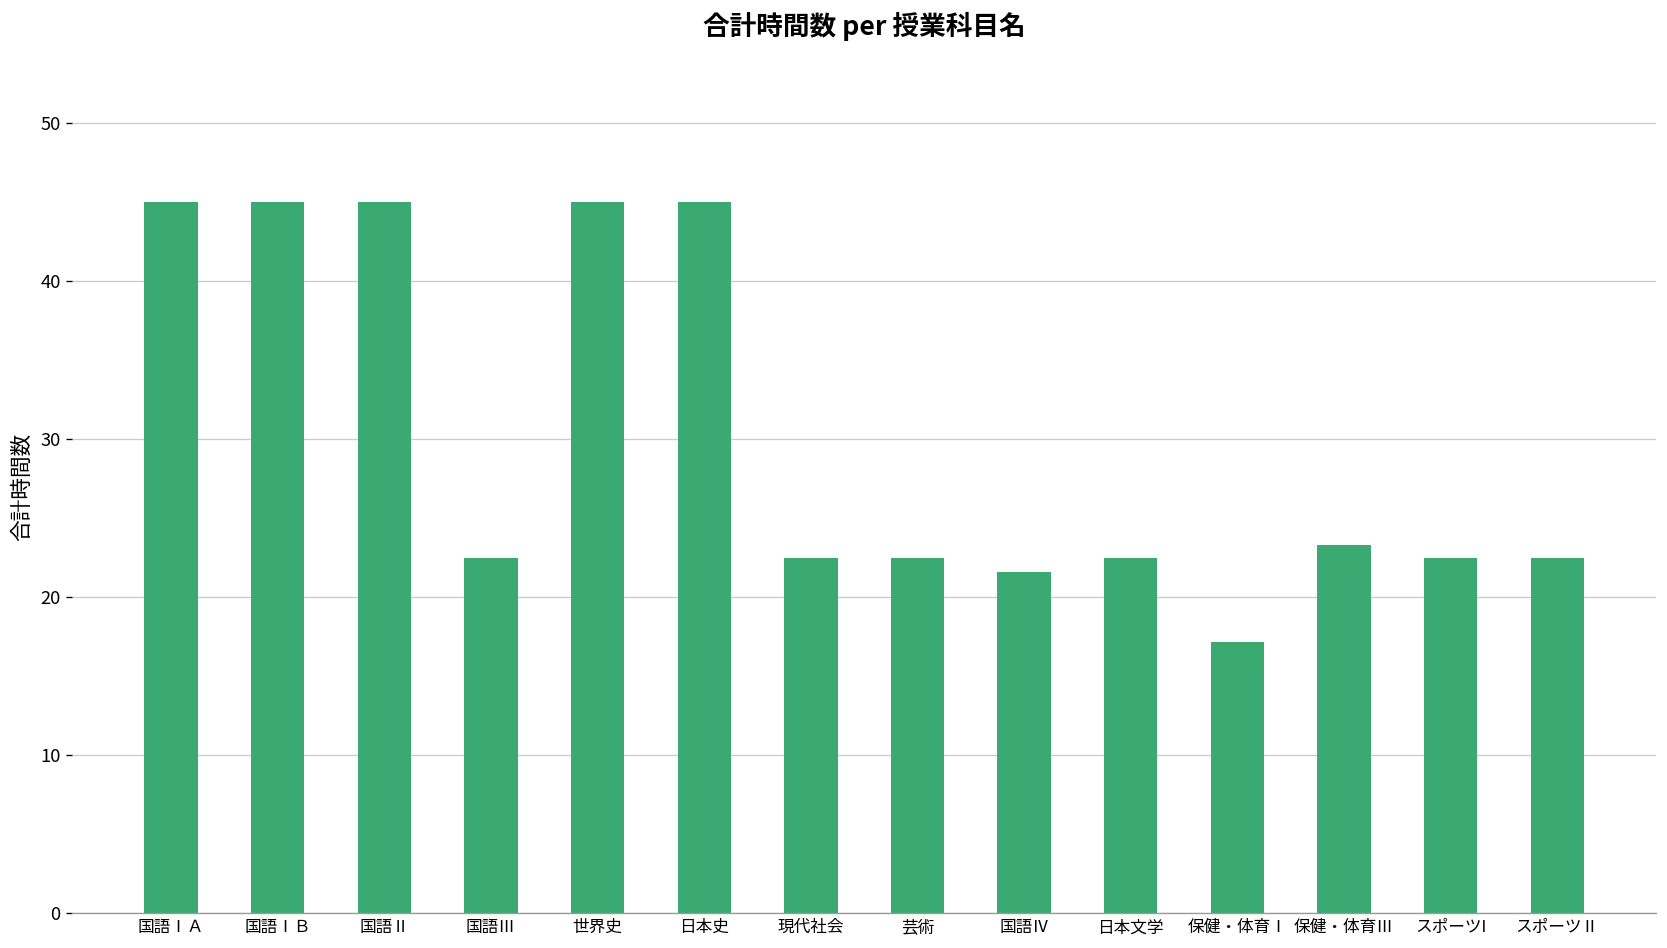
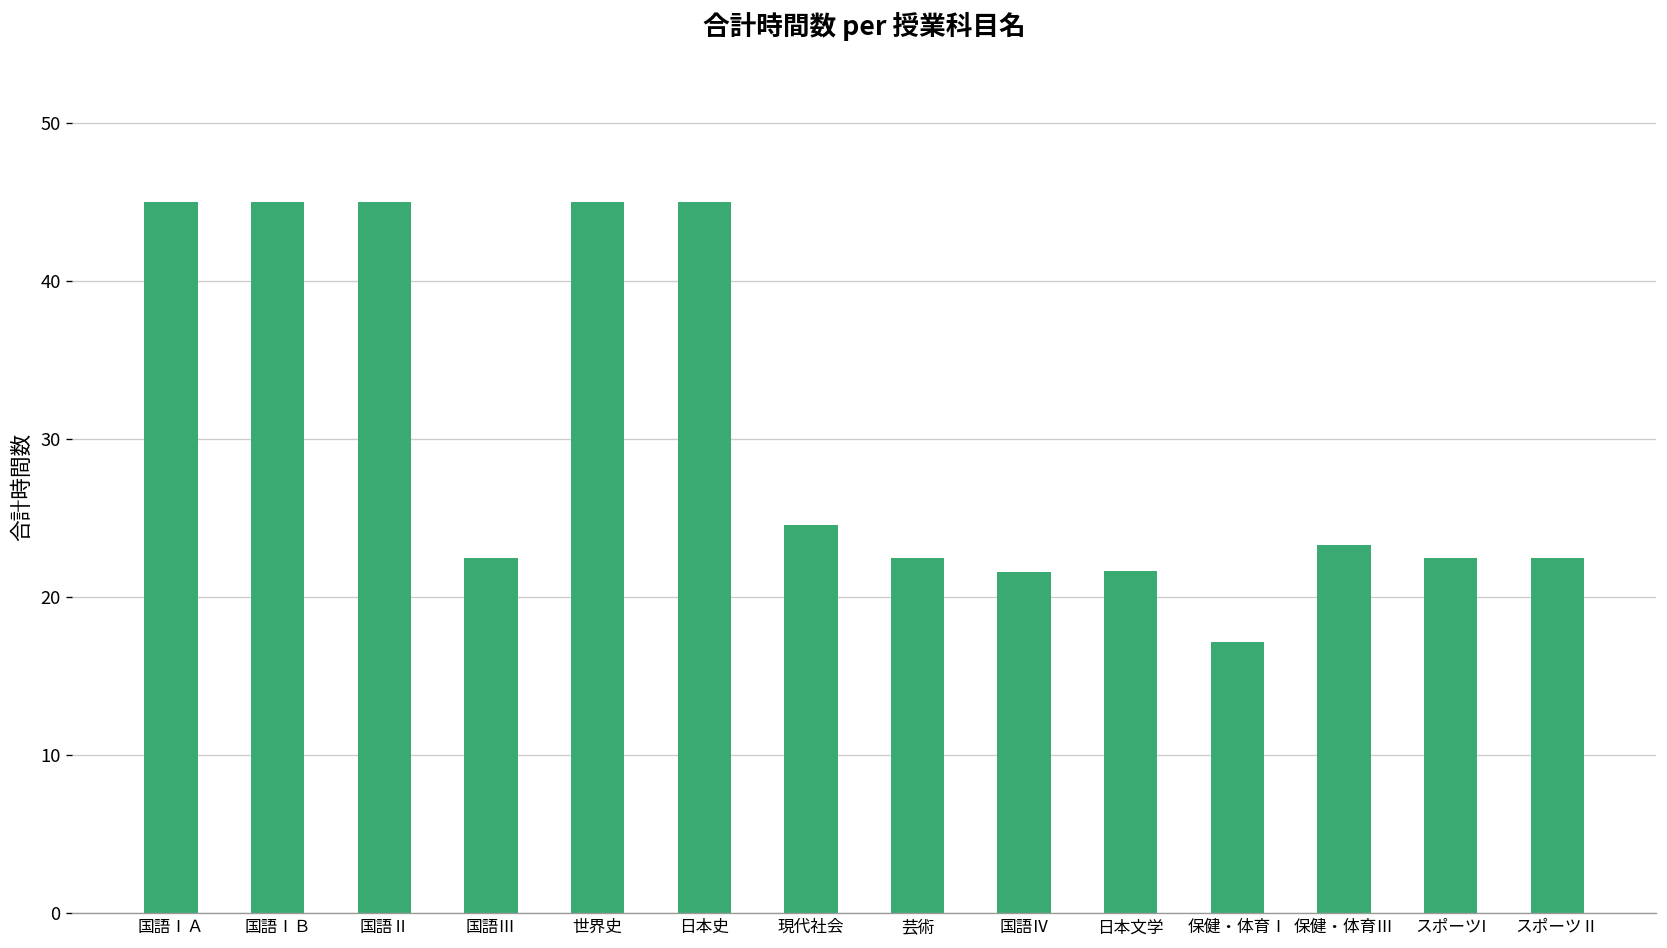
  {
    "国語ⅠＡ": 45.0,
    "国語ⅠＢ": 45.0,
    "国語Ⅱ": 45.0,
    "国語Ⅲ": 22.5,
    "世界史": 45.0,
    "日本史": 45.0,
-   "現代社会": 22.5,
+   "現代社会": 24.6,
    "芸術": 22.5,
    "国語Ⅳ": 21.6,
-   "日本文学": 22.5,
+   "日本文学": 21.7,
    "保健・体育Ⅰ": 17.2,
    "保健・体育Ⅲ": 23.3,
    "スポーツI": 22.5,
    "スポーツⅡ": 22.5
  }
